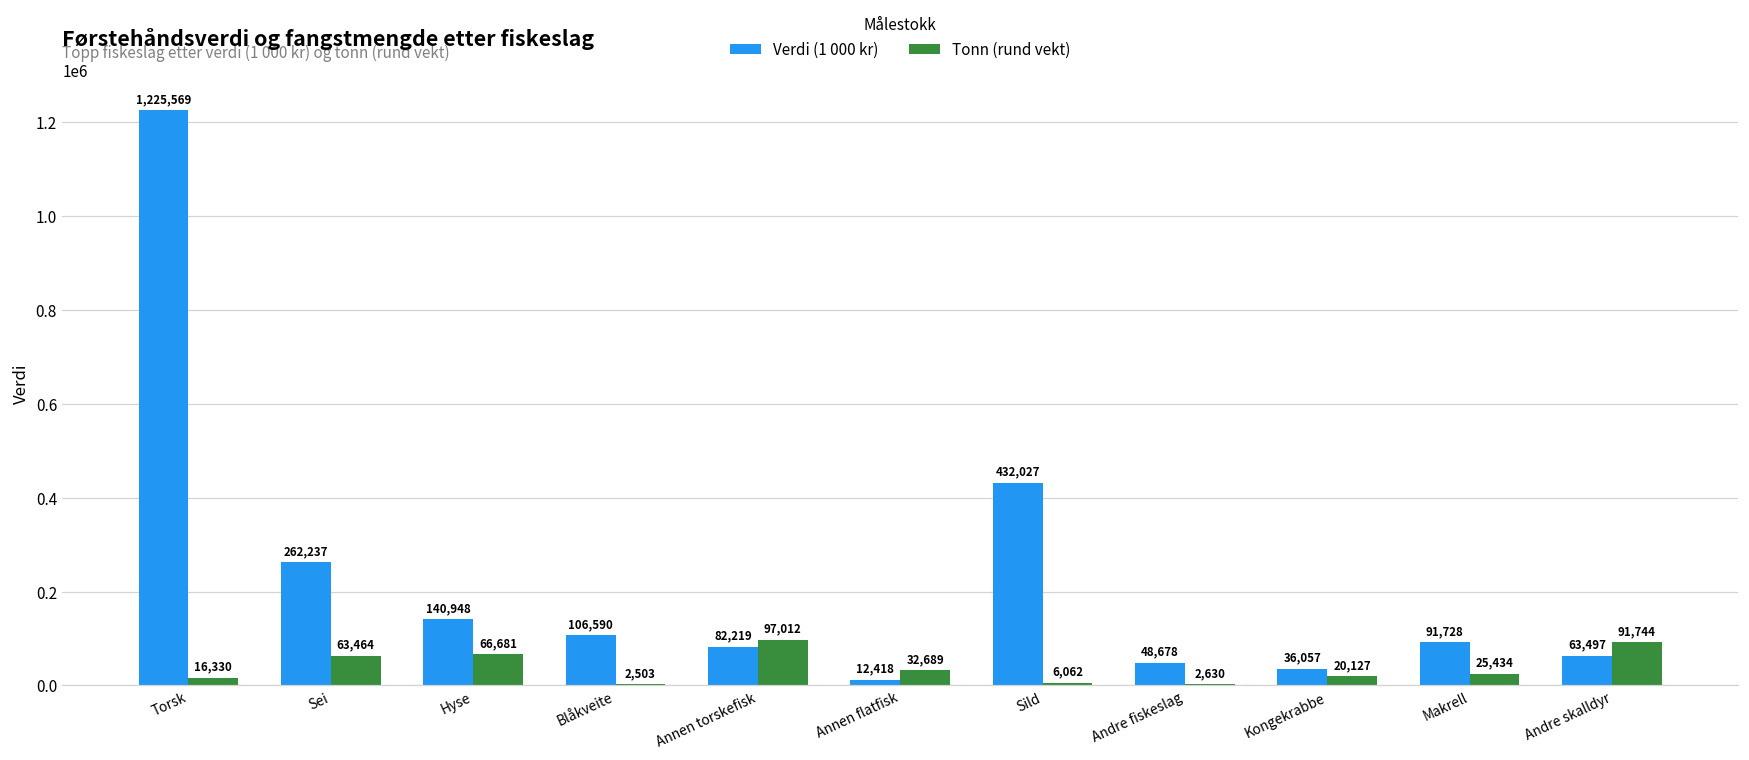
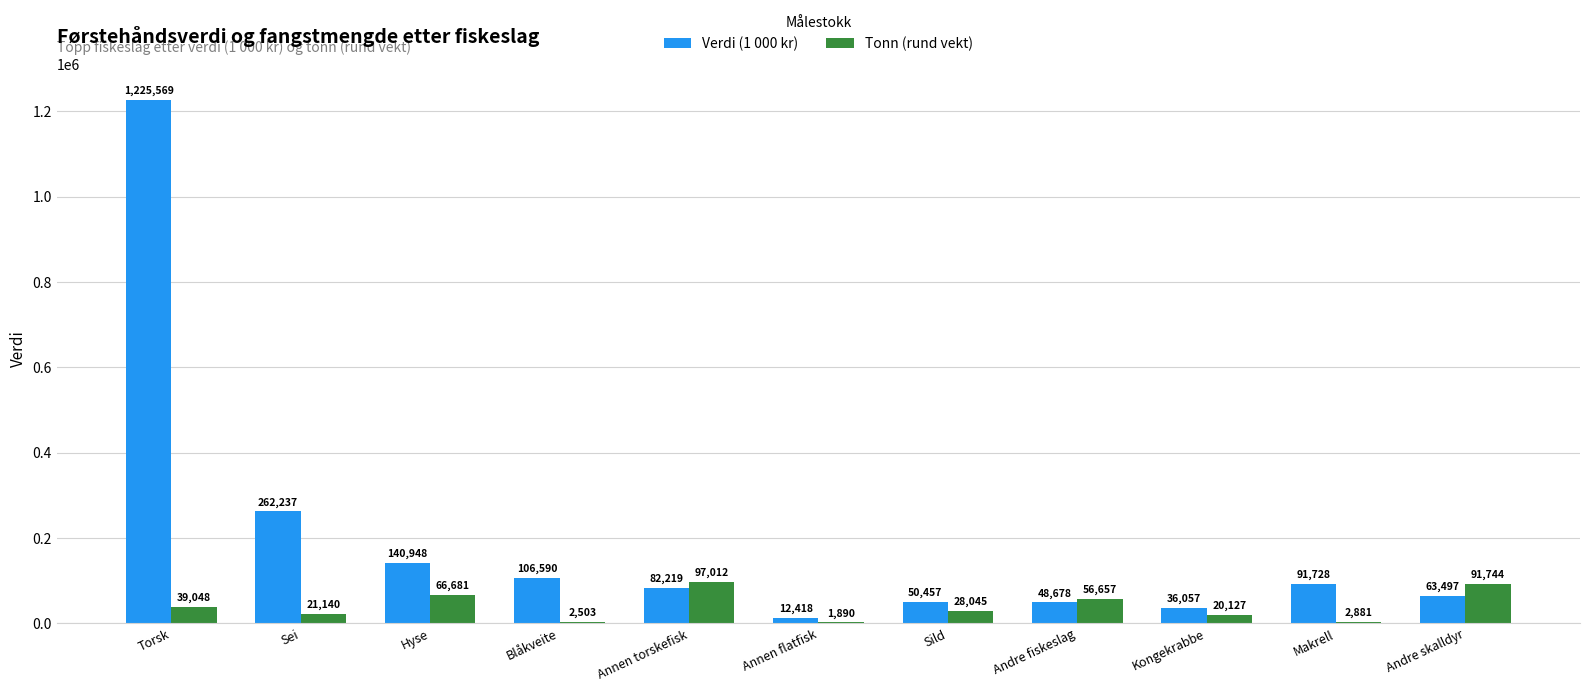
  {
    "Verdi (1 000 kr)": {
      "Torsk": "1,225,569",
      "Sei": "262,237",
      "Hyse": "140,948",
      "Blåkveite": "106,590",
      "Annen torskefisk": "82,219",
      "Annen flatfisk": "12,418",
-     "Sild": "432,027",
+     "Sild": "50,457",
      "Andre fiskeslag": "48,678",
      "Kongekrabbe": "36,057",
      "Makrell": "91,728",
      "Andre skalldyr": "63,497"
    },
    "Tonn (rund vekt)": {
-     "Torsk": "16,330",
-     "Sei": "63,464",
+     "Torsk": "39,048",
+     "Sei": "21,140",
      "Hyse": "66,681",
      "Blåkveite": "2,503",
      "Annen torskefisk": "97,012",
-     "Annen flatfisk": "32,689",
-     "Sild": "6,062",
-     "Andre fiskeslag": "2,630",
+     "Annen flatfisk": "1,890",
+     "Sild": "28,045",
+     "Andre fiskeslag": "56,657",
      "Kongekrabbe": "20,127",
-     "Makrell": "25,434",
+     "Makrell": "2,881",
      "Andre skalldyr": "91,744"
    }
  }
